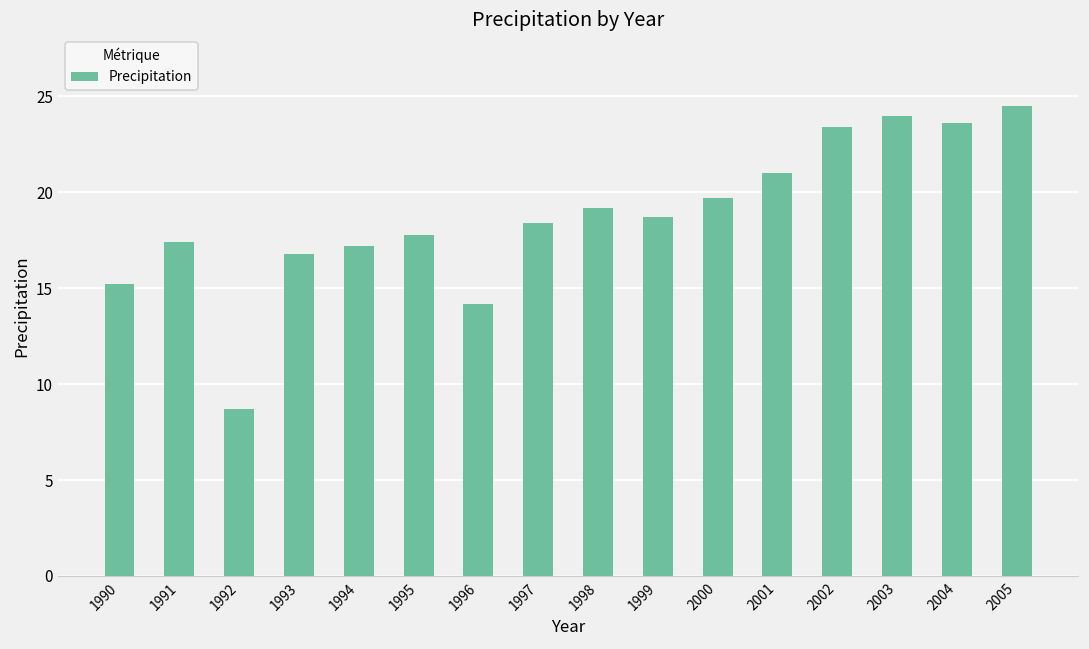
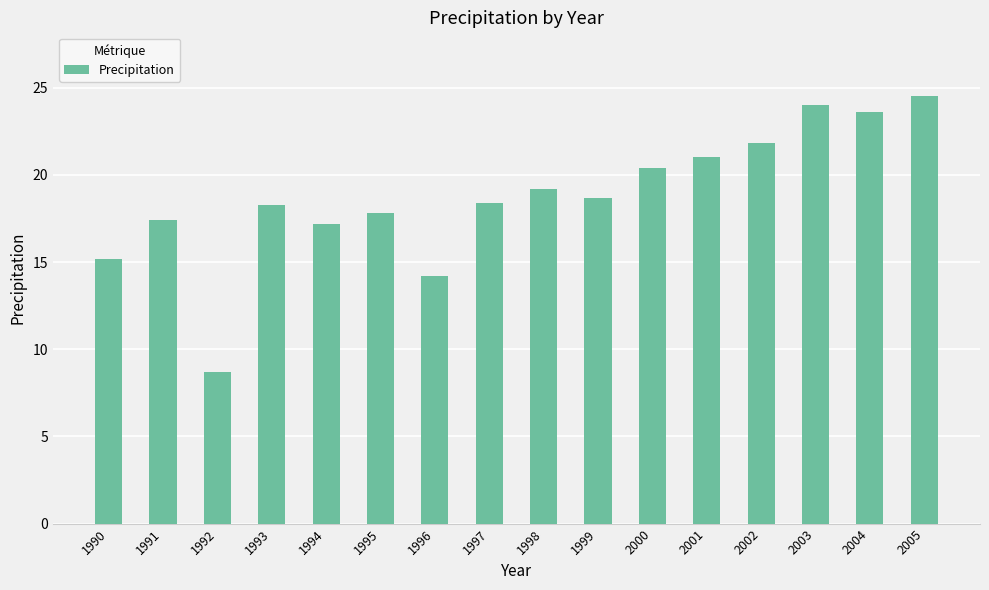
  {
    "1990": 15.2,
    "1991": 17.4,
    "1992": 8.7,
-   "1993": 16.8,
+   "1993": 18.3,
    "1994": 17.2,
    "1995": 17.8,
    "1996": 14.2,
    "1997": 18.4,
    "1998": 19.2,
    "1999": 18.7,
-   "2000": 19.7,
+   "2000": 20.4,
    "2001": 21.0,
-   "2002": 23.4,
+   "2002": 21.8,
    "2003": 24.0,
    "2004": 23.6,
    "2005": 24.5
  }
